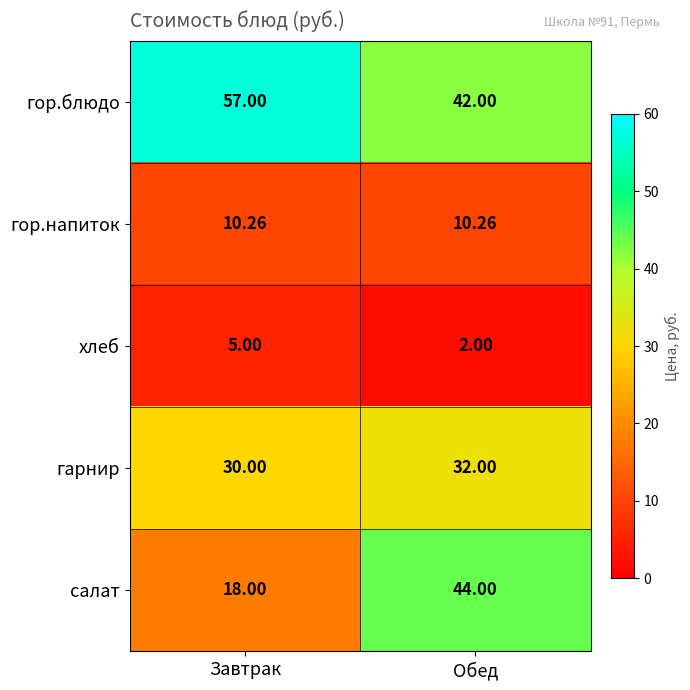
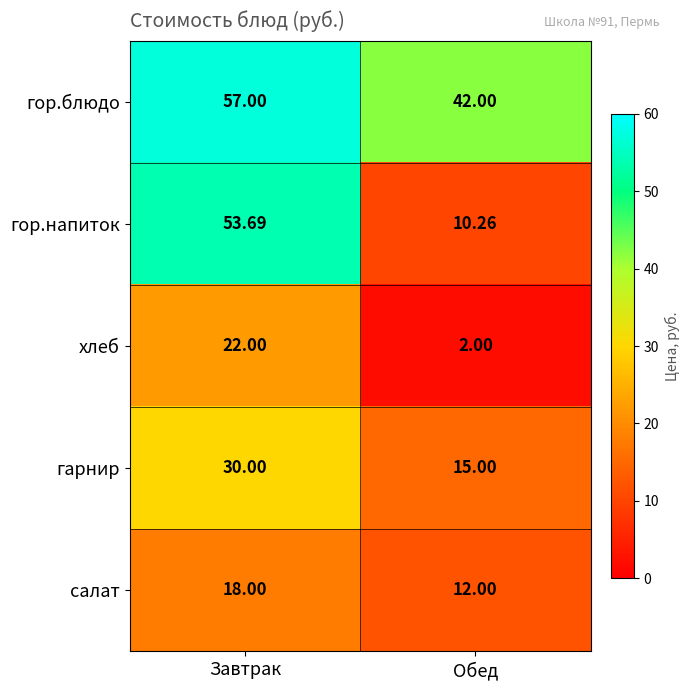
  {
    "гор.блюдо": {
      "Завтрак": 57.00,
      "Обед": 42.00
    },
    "гор.напиток": {
-     "Завтрак": 10.26,
+     "Завтрак": 53.69,
      "Обед": 10.26
    },
    "хлеб": {
-     "Завтрак": 5.00,
+     "Завтрак": 22.00,
      "Обед": 2.00
    },
    "гарнир": {
      "Завтрак": 30.00,
-     "Обед": 32.00
+     "Обед": 15.00
    },
    "салат": {
      "Завтрак": 18.00,
-     "Обед": 44.00
+     "Обед": 12.00
    }
  }
